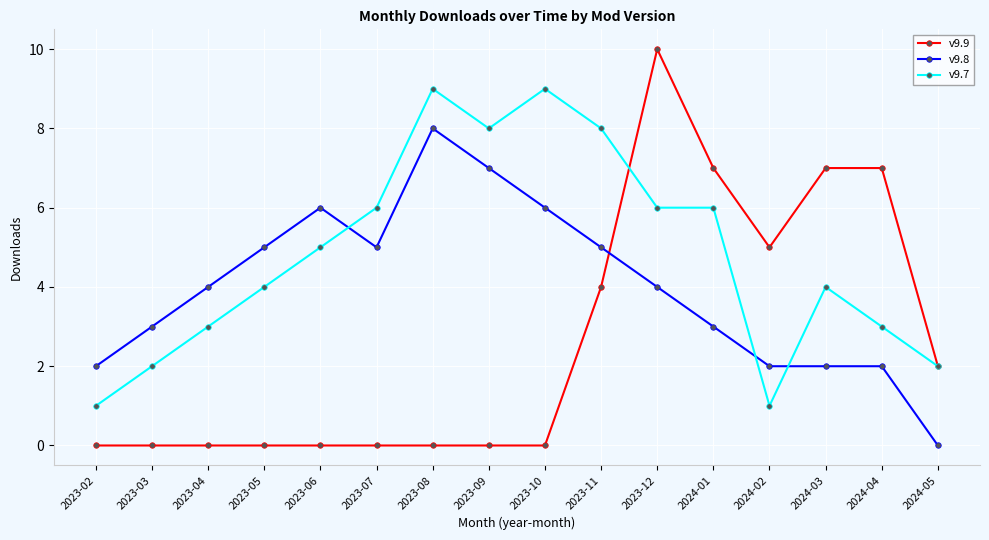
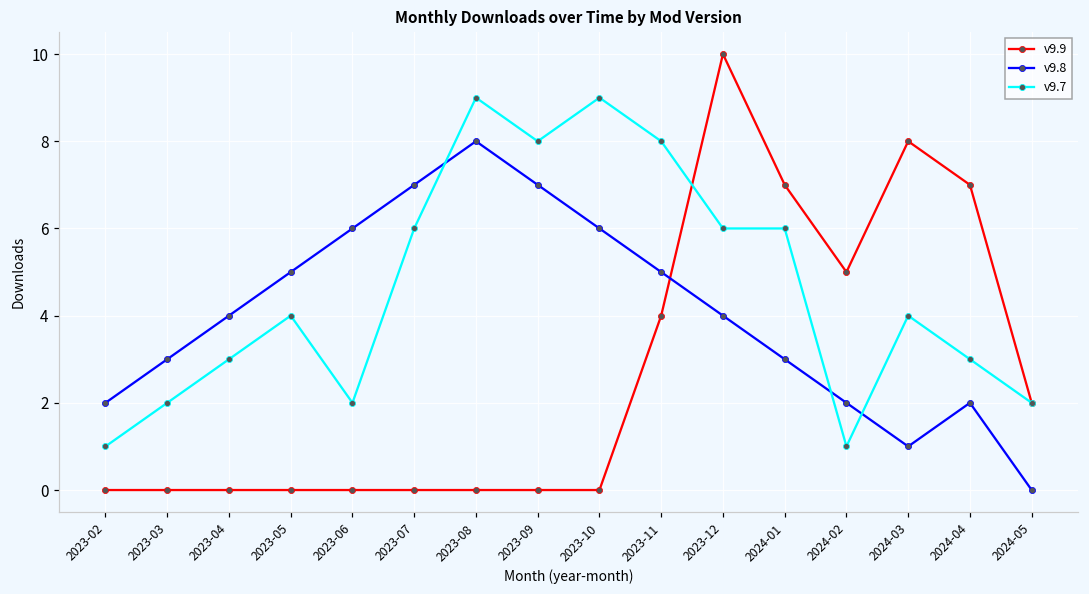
  {
    "v9.9": {
      "2023-02": 0,
      "2023-03": 0,
      "2023-04": 0,
      "2023-05": 0,
      "2023-06": 0,
      "2023-07": 0,
      "2023-08": 0,
      "2023-09": 0,
      "2023-10": 0,
      "2023-11": 4,
      "2023-12": 10,
      "2024-01": 7,
      "2024-02": 5,
-     "2024-03": 7,
+     "2024-03": 8,
      "2024-04": 7
    },
    "v9.8": {
      "2023-02": 2,
      "2023-03": 3,
      "2023-04": 4,
      "2023-05": 5,
      "2023-06": 6,
-     "2023-07": 5,
+     "2023-07": 7,
      "2023-08": 8,
      "2023-09": 7,
      "2023-10": 6,
      "2023-11": 5,
      "2023-12": 4,
      "2024-01": 3,
      "2024-02": 2,
-     "2024-03": 2,
+     "2024-03": 1,
      "2024-04": 2,
      "2024-05": 0
    },
    "v9.7": {
      "2023-02": 1,
      "2023-03": 2,
      "2023-04": 3,
      "2023-05": 4,
-     "2023-06": 5,
+     "2023-06": 2,
      "2023-07": 6,
      "2023-08": 9,
      "2023-09": 8,
      "2023-10": 9,
      "2023-11": 8,
      "2023-12": 6,
      "2024-01": 6,
      "2024-02": 1,
      "2024-03": 4,
      "2024-04": 3
    }
  }
